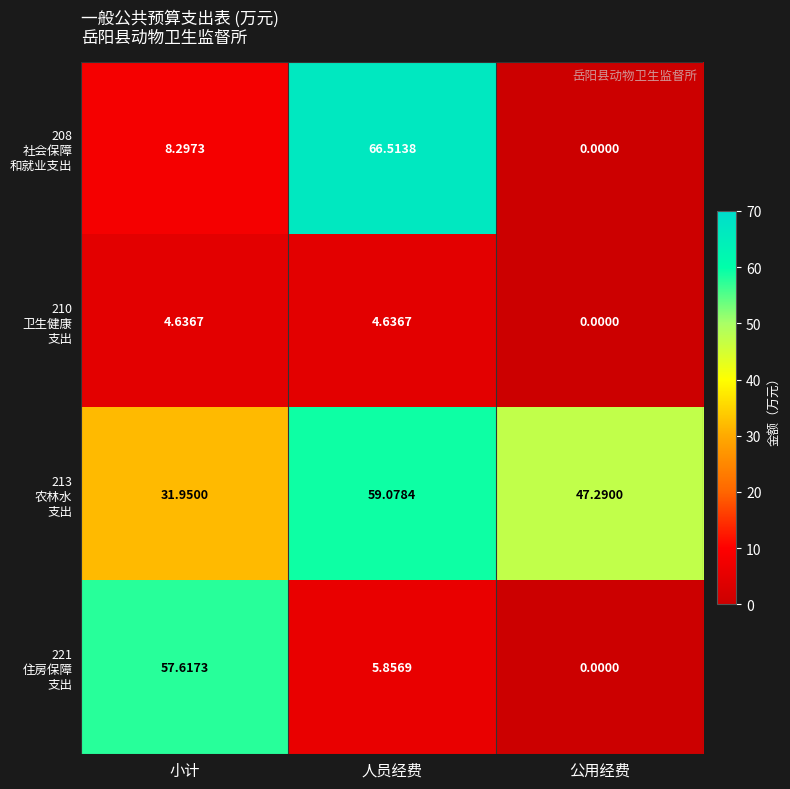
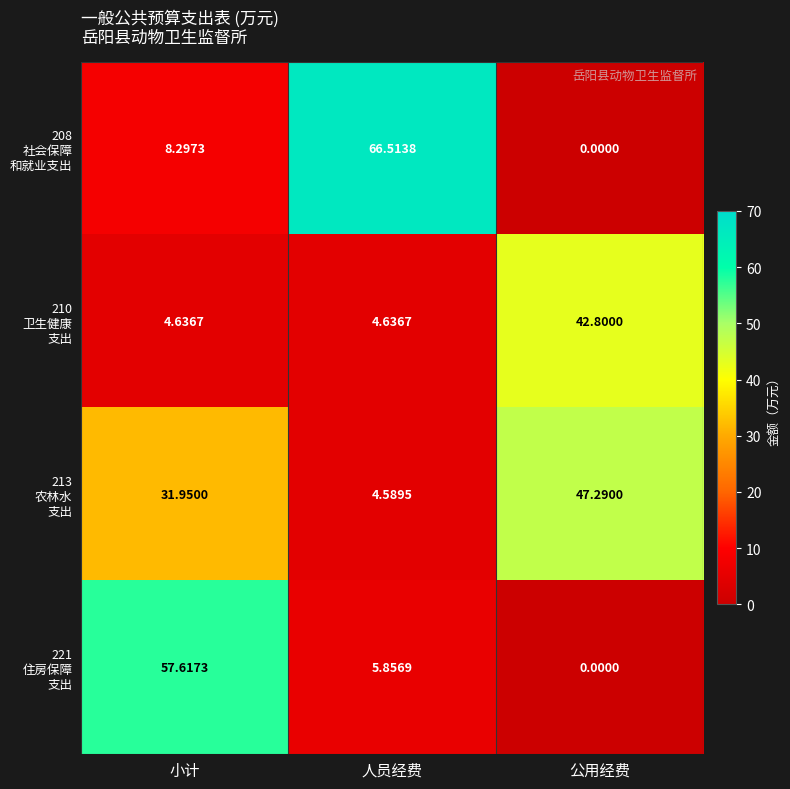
  {
    "208 社会保障 和就业支出": {
      "小计": 8.2973,
      "人员经费": 66.5138
    },
    "210 卫生健康 支出": {
      "小计": 4.6367,
      "人员经费": 4.6367,
-     "公用经费": 0.0000
+     "公用经费": 42.8000
    },
    "213 农林水 支出": {
      "小计": 31.9500,
-     "人员经费": 59.0784,
+     "人员经费": 4.5895,
      "公用经费": 47.2900
    },
    "221 住房保障 支出": {
      "小计": 57.6173,
      "人员经费": 5.8569,
      "公用经费": 0.0000
    }
  }
